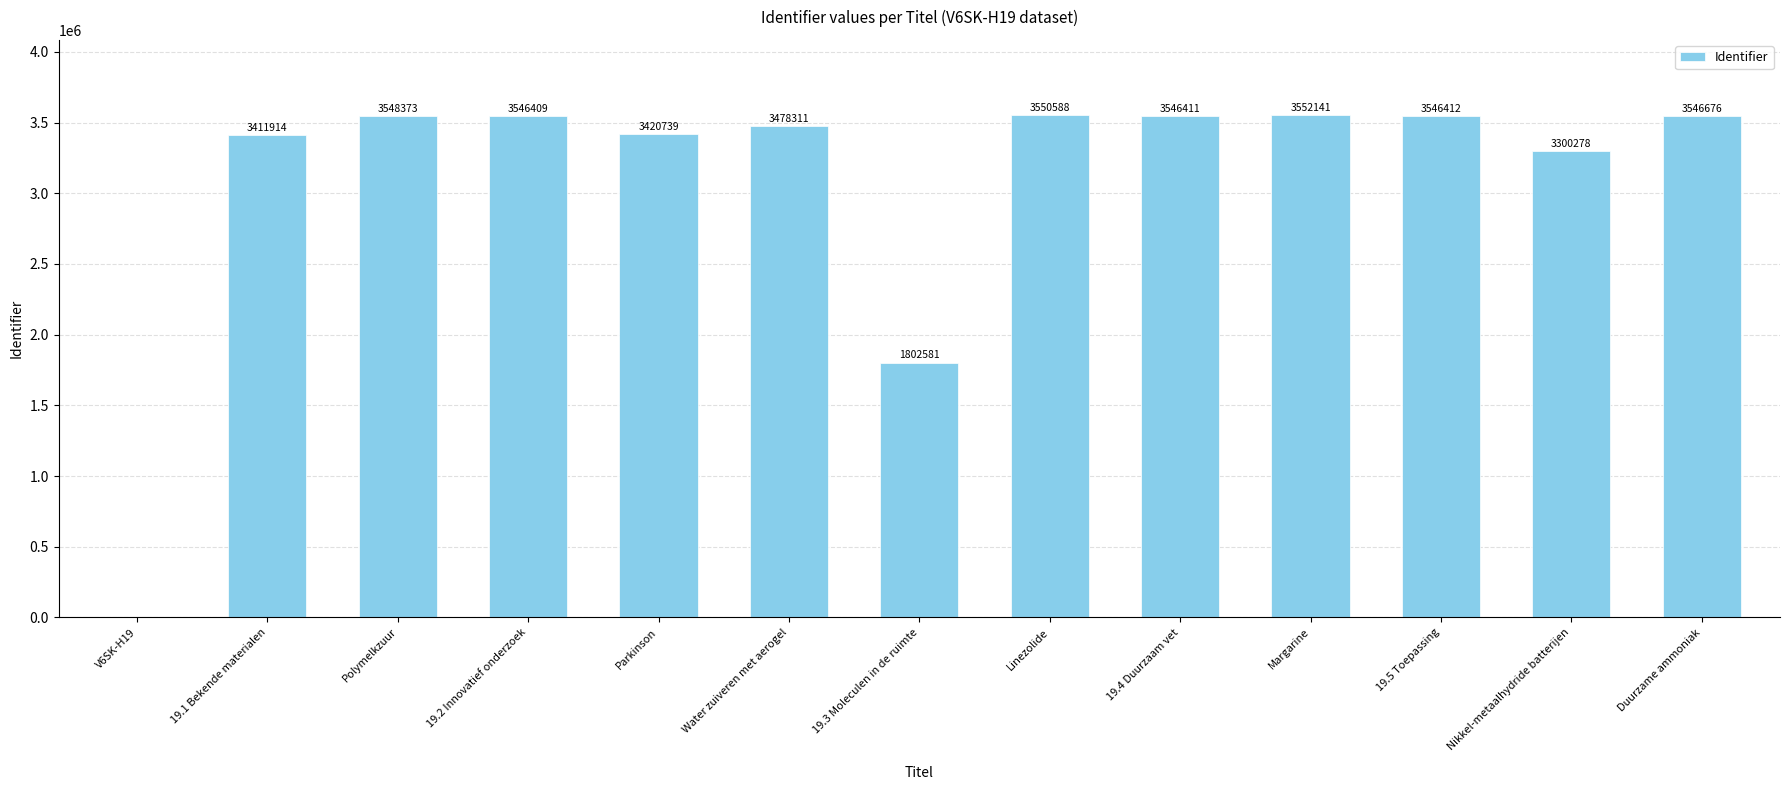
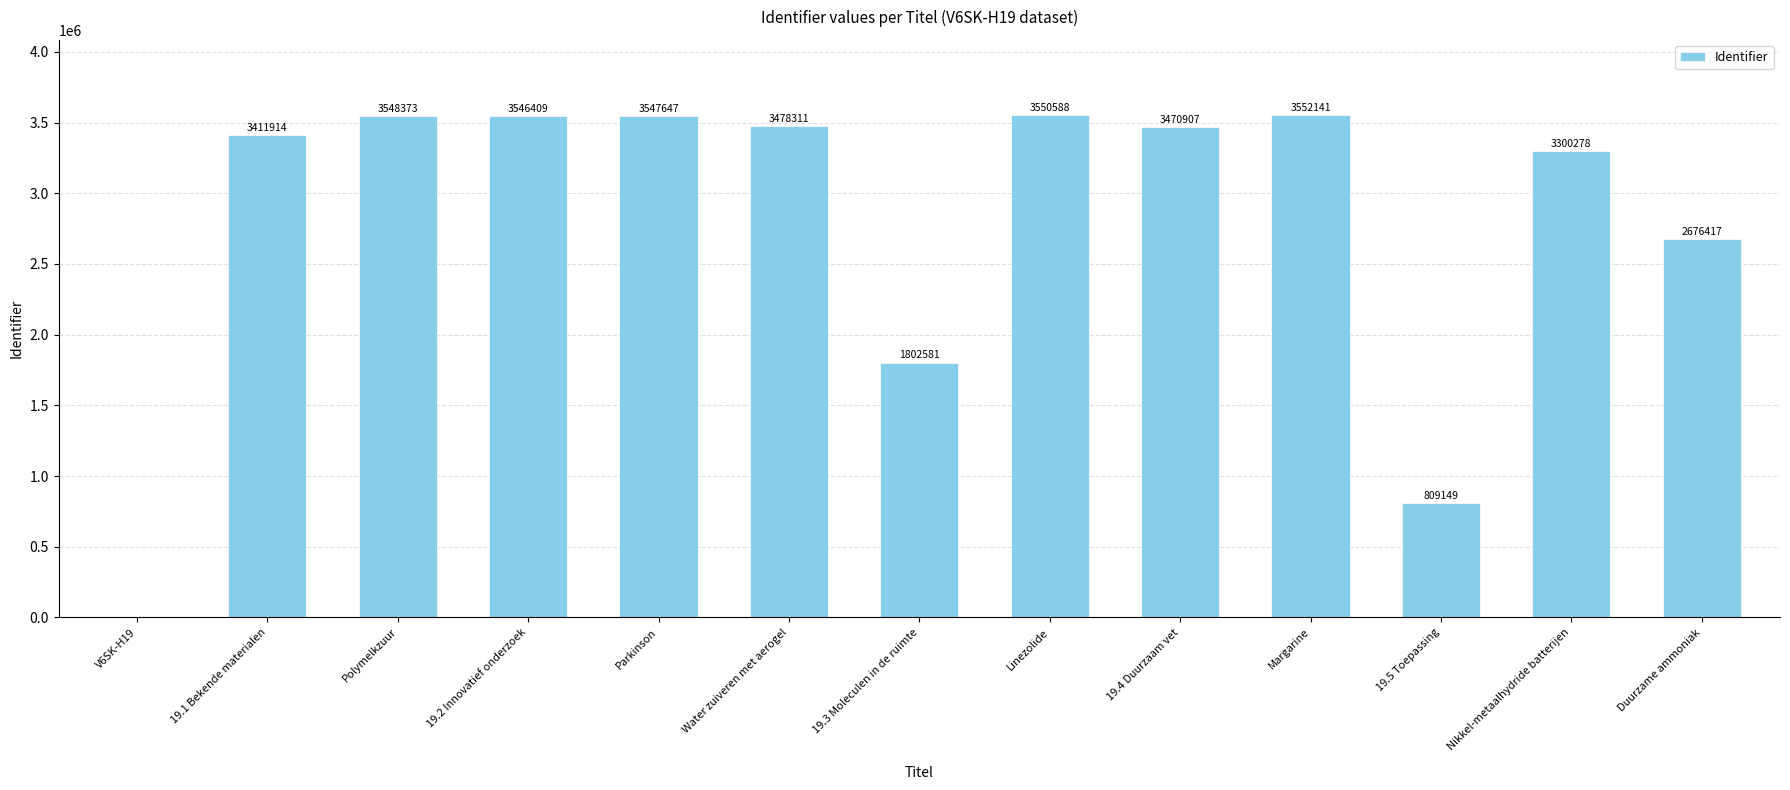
  {
    "19.1 Bekende materialen": 3411914,
    "Polymelkzuur": 3548373,
    "19.2 Innovatief onderzoek": 3546409,
-   "Parkinson": 3420739,
+   "Parkinson": 3547647,
    "Water zuiveren met aerogel": 3478311,
    "19.3 Moleculen in de ruimte": 1802581,
    "Linezolide": 3550588,
-   "19.4 Duurzaam vet": 3546411,
+   "19.4 Duurzaam vet": 3470907,
    "Margarine": 3552141,
-   "19.5 Toepassing": 3546412,
+   "19.5 Toepassing": 809149,
    "Nikkel-metaalhydride batterijen": 3300278,
-   "Duurzame ammoniak": 3546676
+   "Duurzame ammoniak": 2676417
  }
